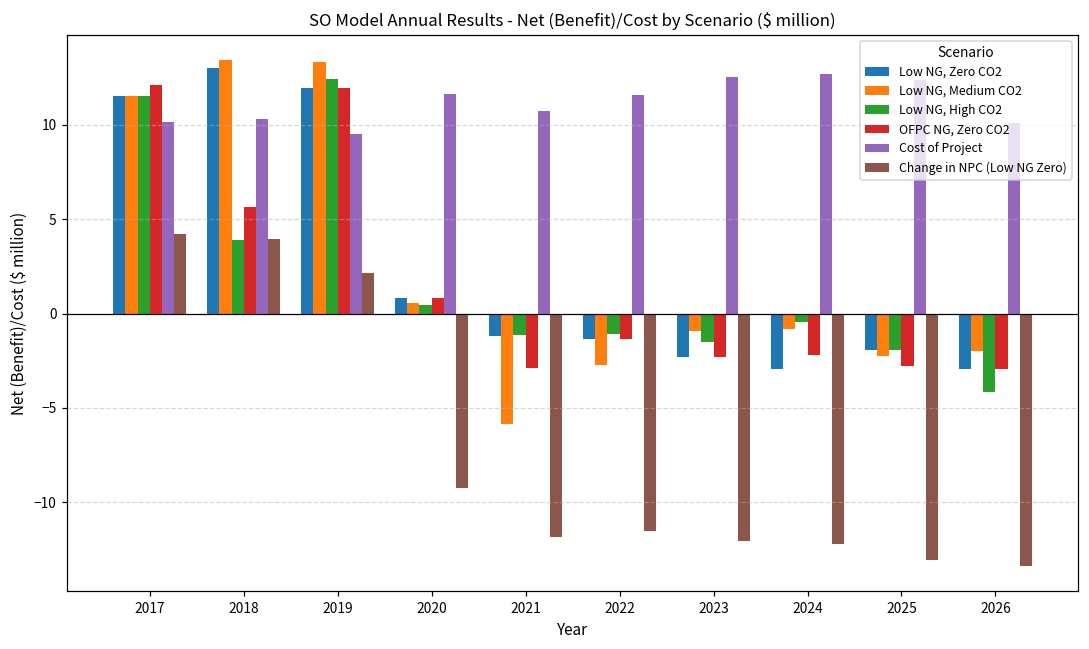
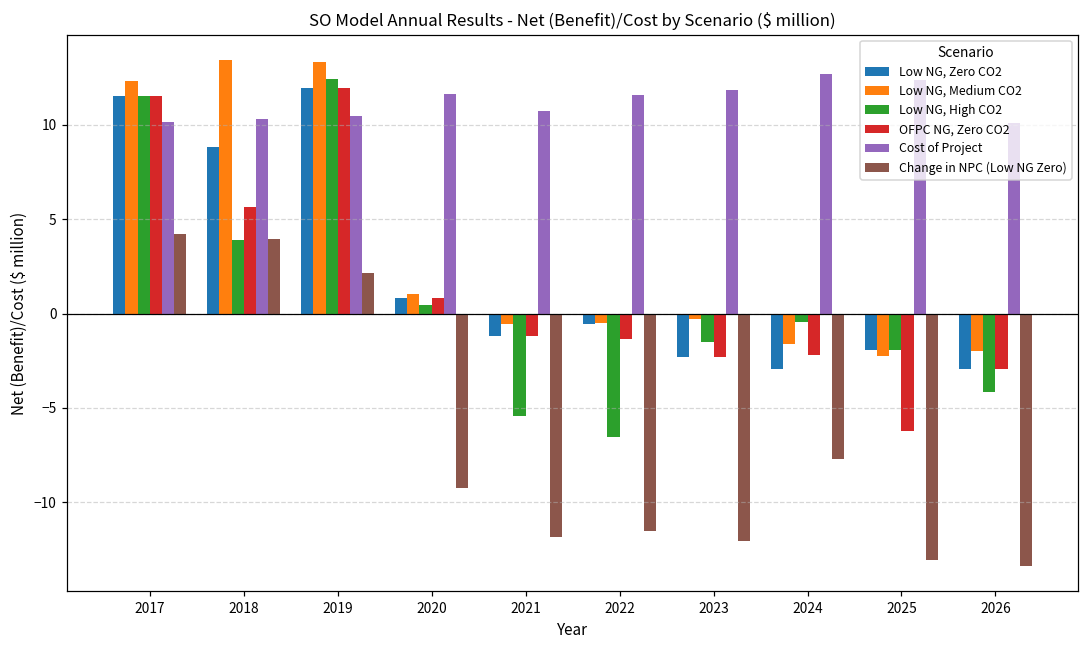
  {
    "Low NG, Zero CO2": {
      "2017": 11.5,
-     "2018": 13.0,
+     "2018": 8.9,
      "2019": 12.0,
      "2020": 0.8,
      "2021": -1.2,
-     "2022": -1.4,
+     "2022": -0.5,
      "2023": -2.3,
      "2024": -2.9,
      "2025": -2.0,
      "2026": -2.9
    },
    "Low NG, Medium CO2": {
-     "2017": 11.6,
+     "2017": 12.3,
      "2018": 13.4,
      "2019": 13.4,
-     "2020": 0.6,
-     "2021": -5.9,
-     "2022": -2.7,
-     "2023": -0.9,
-     "2024": -0.8,
+     "2020": 1.1,
+     "2021": -0.6,
+     "2022": -0.5,
+     "2023": -0.3,
+     "2024": -1.6,
      "2025": -2.2,
      "2026": -2.0
    },
    "Low NG, High CO2": {
      "2017": 11.5,
      "2018": 3.9,
      "2019": 12.4,
      "2020": 0.5,
-     "2021": -1.1,
-     "2022": -1.1,
+     "2021": -5.4,
+     "2022": -6.6,
      "2023": -1.5,
      "2024": -0.5,
      "2025": -1.9,
      "2026": -4.2
    },
    "OFPC NG, Zero CO2": {
-     "2017": 12.1,
+     "2017": 11.5,
      "2018": 5.6,
      "2019": 12.0,
      "2020": 0.8,
-     "2021": -2.9,
+     "2021": -1.2,
      "2022": -1.4,
      "2023": -2.3,
      "2024": -2.2,
-     "2025": -2.8,
+     "2025": -6.2,
      "2026": -2.9
    },
    "Cost of Project": {
      "2017": 10.1,
      "2018": 10.3,
-     "2019": 9.5,
+     "2019": 10.5,
      "2020": 11.6,
      "2021": 10.8,
      "2022": 11.6,
-     "2023": 12.5,
+     "2023": 11.9,
      "2024": 12.7
    },
    "Change in NPC (Low NG Zero)": {
      "2017": 4.2,
      "2018": 3.9,
      "2019": 2.1,
      "2020": -9.2,
      "2021": -11.9,
      "2022": -11.5,
      "2023": -12.1,
-     "2024": -12.2,
+     "2024": -7.7,
      "2025": -13.1,
      "2026": -13.4
    }
  }
